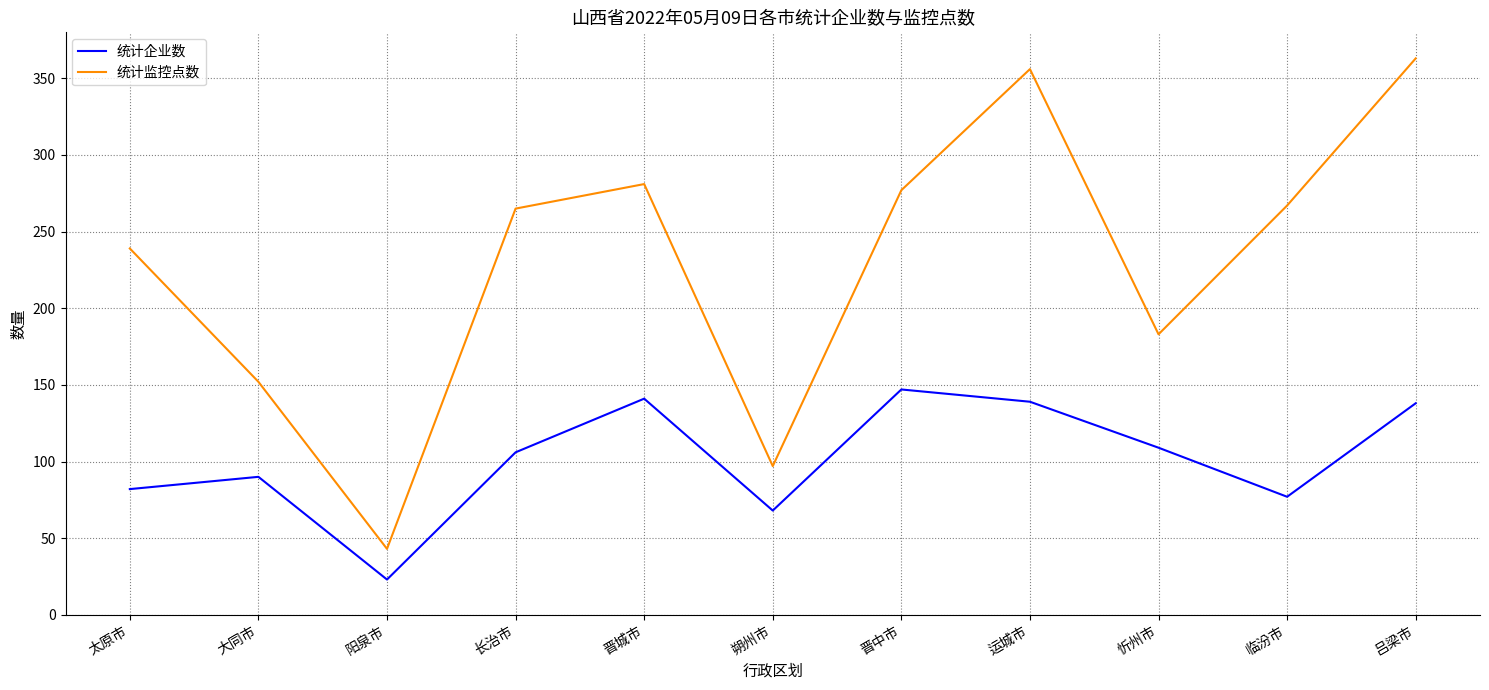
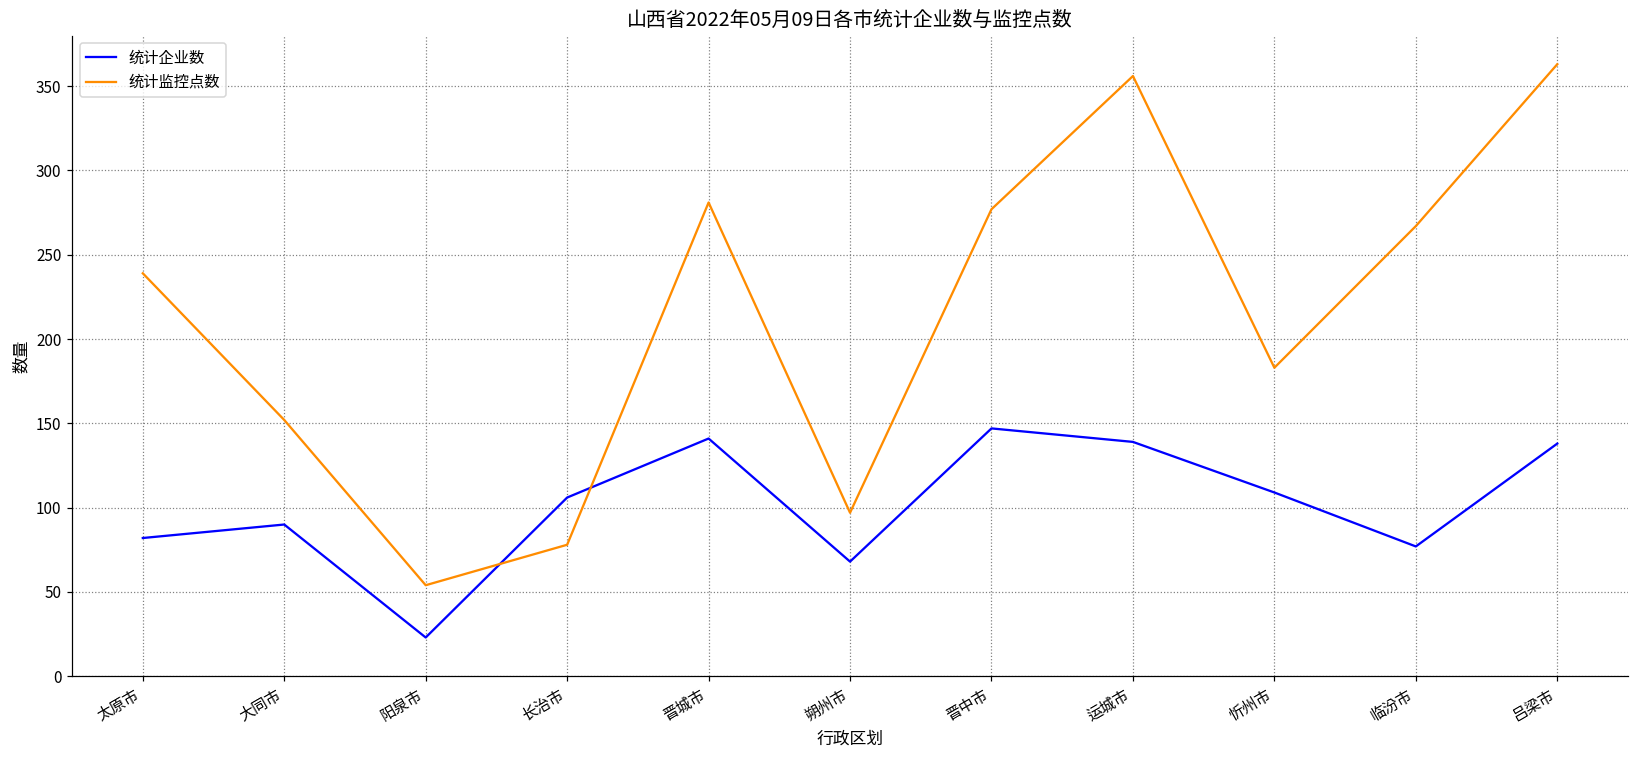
  {
    "统计企业数": {
      "太原市": 82,
      "大同市": 90,
      "阳泉市": 23,
      "长治市": 106,
      "晋城市": 141,
      "朔州市": 68,
      "晋中市": 147,
      "运城市": 139,
      "忻州市": 109,
      "临汾市": 77,
      "吕梁市": 138
    },
    "统计监控点数": {
      "太原市": 239,
      "大同市": 152,
-     "阳泉市": 43,
-     "长治市": 265,
+     "阳泉市": 54,
+     "长治市": 78,
      "晋城市": 281,
      "朔州市": 97,
      "晋中市": 277,
      "运城市": 356,
      "忻州市": 183,
      "临汾市": 267,
      "吕梁市": 363
    }
  }
